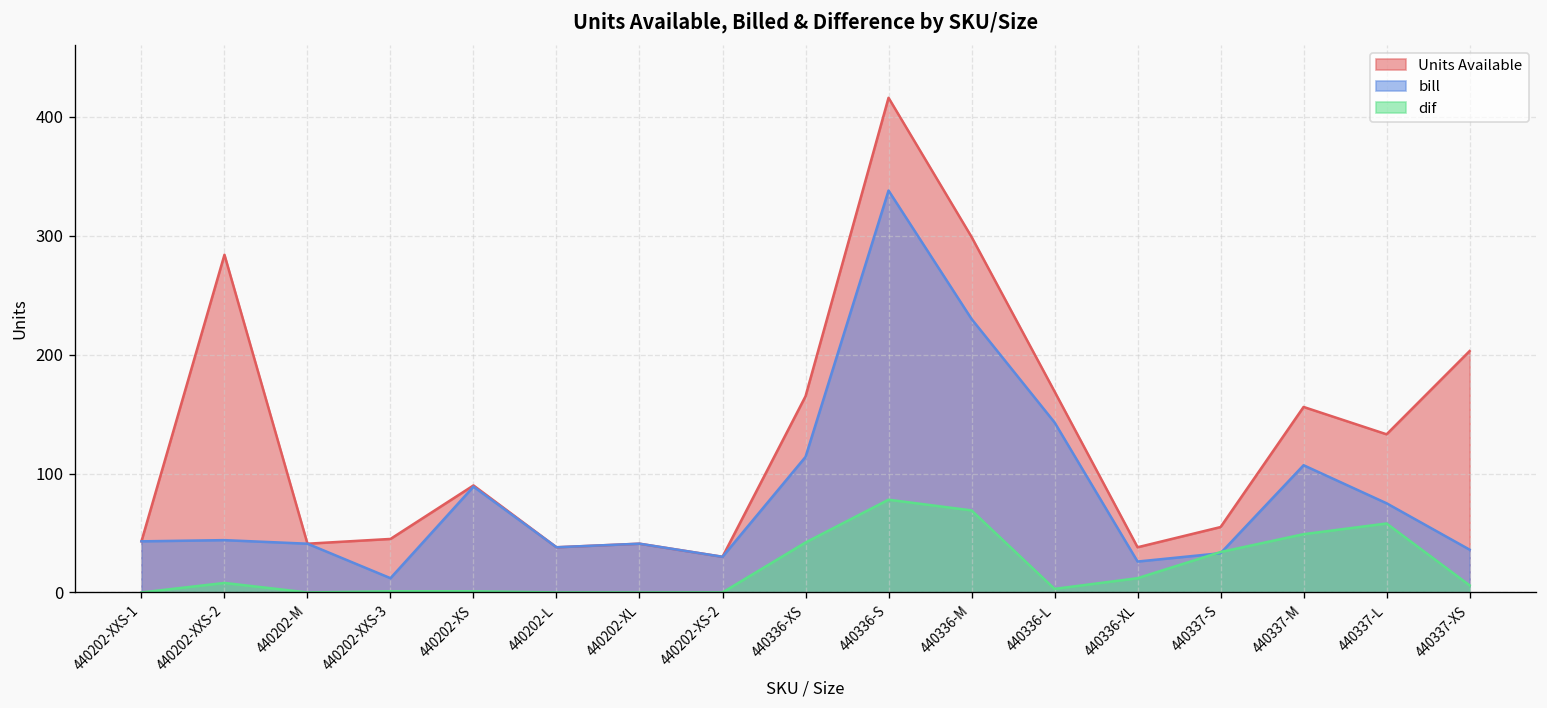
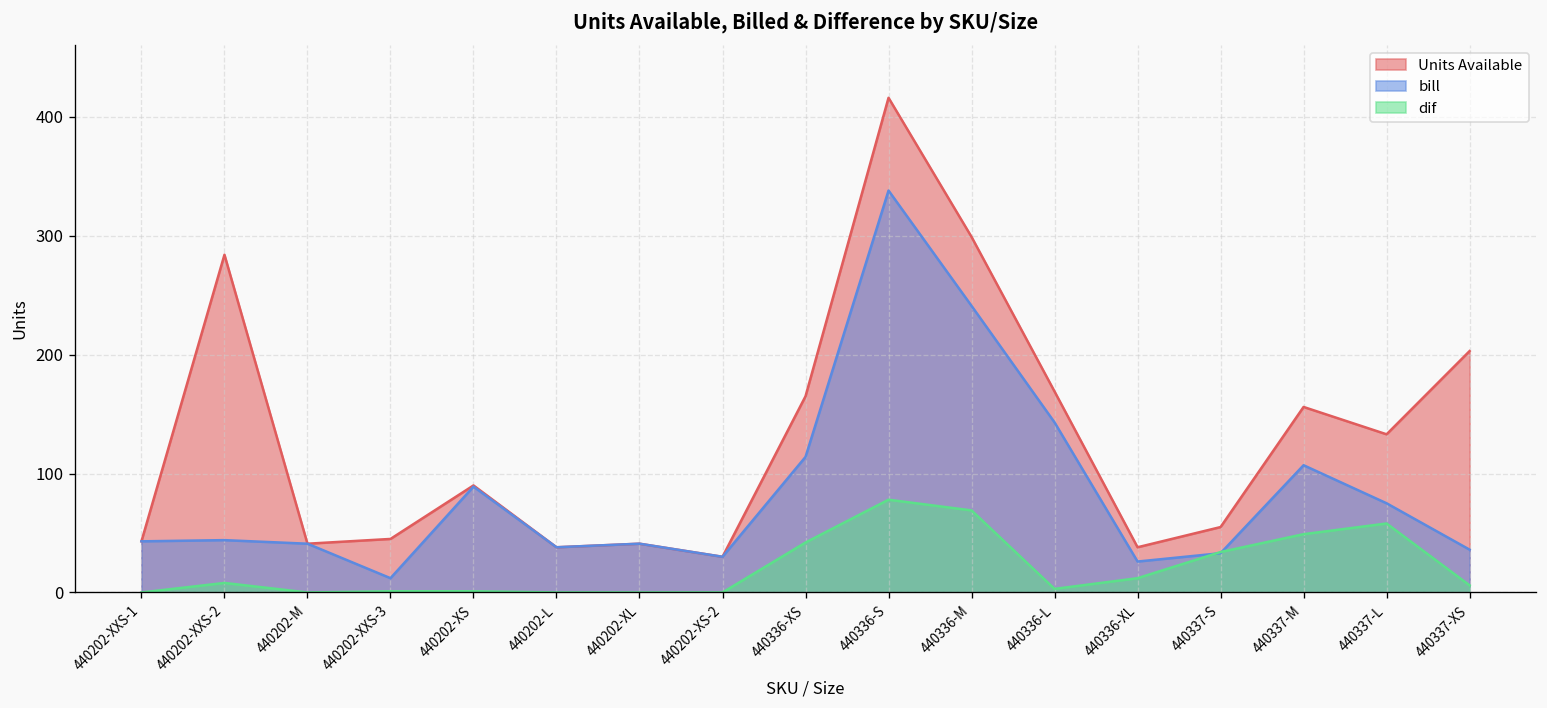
  {
    "Units Available": {
      "440202-XXS-2": 280,
      "440202-XXS-3": 50,
      "440336-XS": 170,
      "440336-S": 420,
      "440336-M": 300,
      "440336-L": 170,
      "440336-XL": 40,
      "440337-S": 60,
      "440337-M": 160,
      "440337-L": 130,
      "440337-XS": 200
    },
    "bill": {
      "440202-XXS-2": 40,
      "440202-XXS-3": 10,
      "440336-XS": 110,
      "440336-S": 340,
-     "440336-M": 230,
+     "440336-M": 240,
      "440336-L": 140,
      "440336-XL": 30,
      "440337-M": 110,
      "440337-L": 80,
      "440337-XS": 40
    },
    "dif": {
      "440202-XXS-1": 0,
      "440202-XXS-2": 10,
      "440202-M": 0,
      "440202-XXS-3": 0,
      "440202-XS": 0,
      "440202-L": 0,
      "440202-XL": 0,
      "440202-XS-2": 0,
      "440336-XS": 40,
      "440336-S": 80,
      "440336-M": 70,
      "440336-L": 0,
      "440336-XL": 10,
      "440337-M": 50,
      "440337-L": 60,
      "440337-XS": 10
    }
  }
